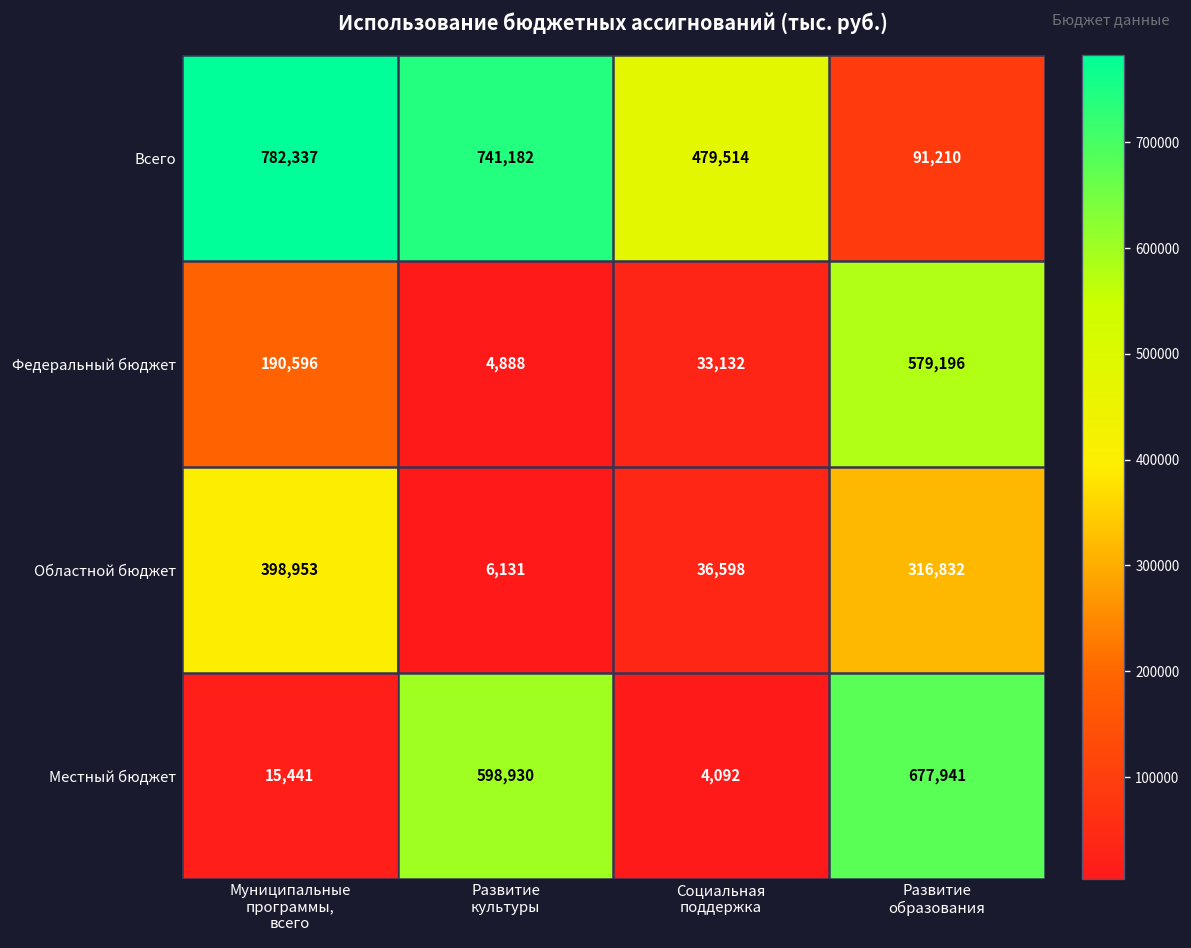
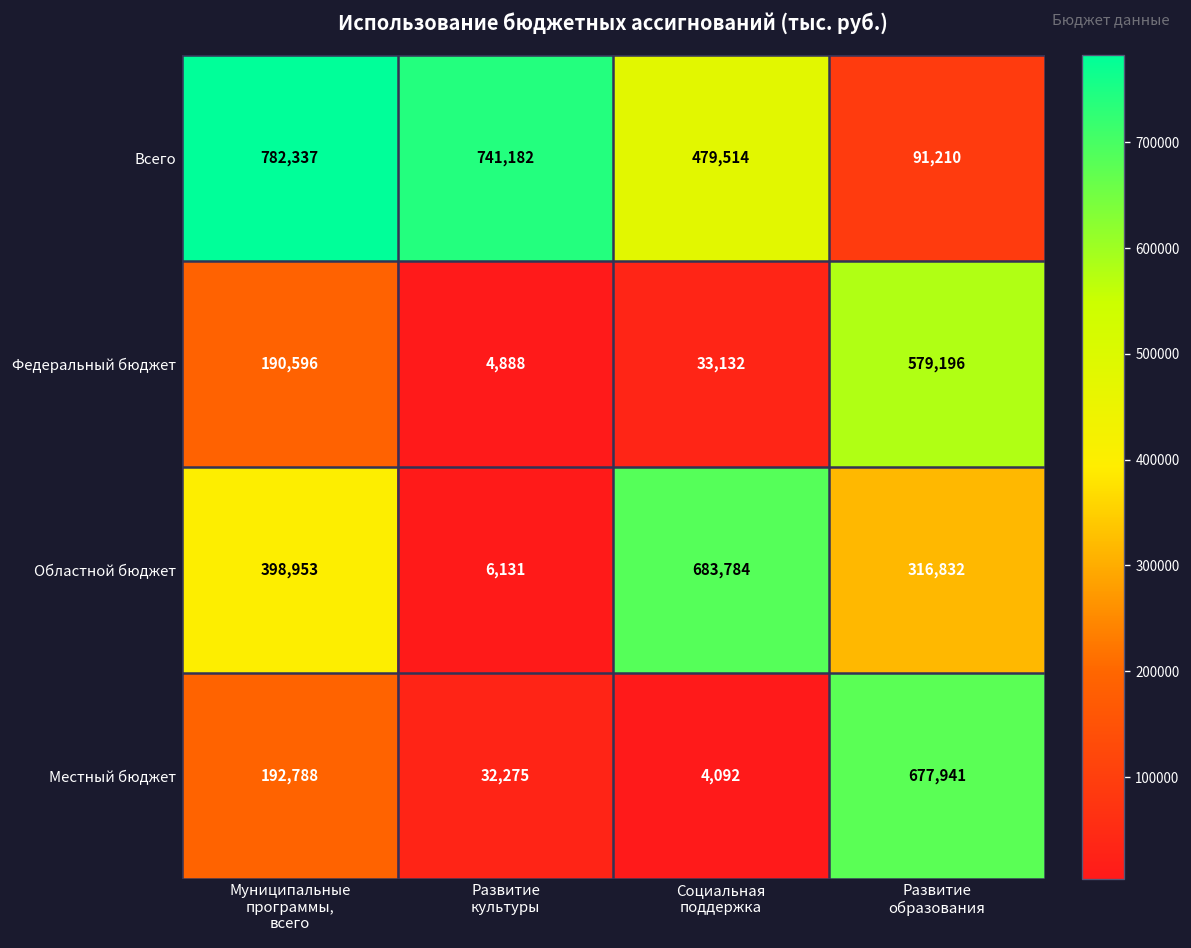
  {
    "Всего": {
      "Муниципальные программы, всего": "782,337",
      "Развитие культуры": "741,182",
      "Социальная поддержка": "479,514",
      "Развитие образования": "91,210"
    },
    "Федеральный бюджет": {
      "Муниципальные программы, всего": "190,596",
      "Развитие культуры": "4,888",
      "Социальная поддержка": "33,132",
      "Развитие образования": "579,196"
    },
    "Областной бюджет": {
      "Муниципальные программы, всего": "398,953",
      "Развитие культуры": "6,131",
-     "Социальная поддержка": "36,598",
+     "Социальная поддержка": "683,784",
      "Развитие образования": "316,832"
    },
    "Местный бюджет": {
-     "Муниципальные программы, всего": "15,441",
-     "Развитие культуры": "598,930",
+     "Муниципальные программы, всего": "192,788",
+     "Развитие культуры": "32,275",
      "Социальная поддержка": "4,092",
      "Развитие образования": "677,941"
    }
  }
